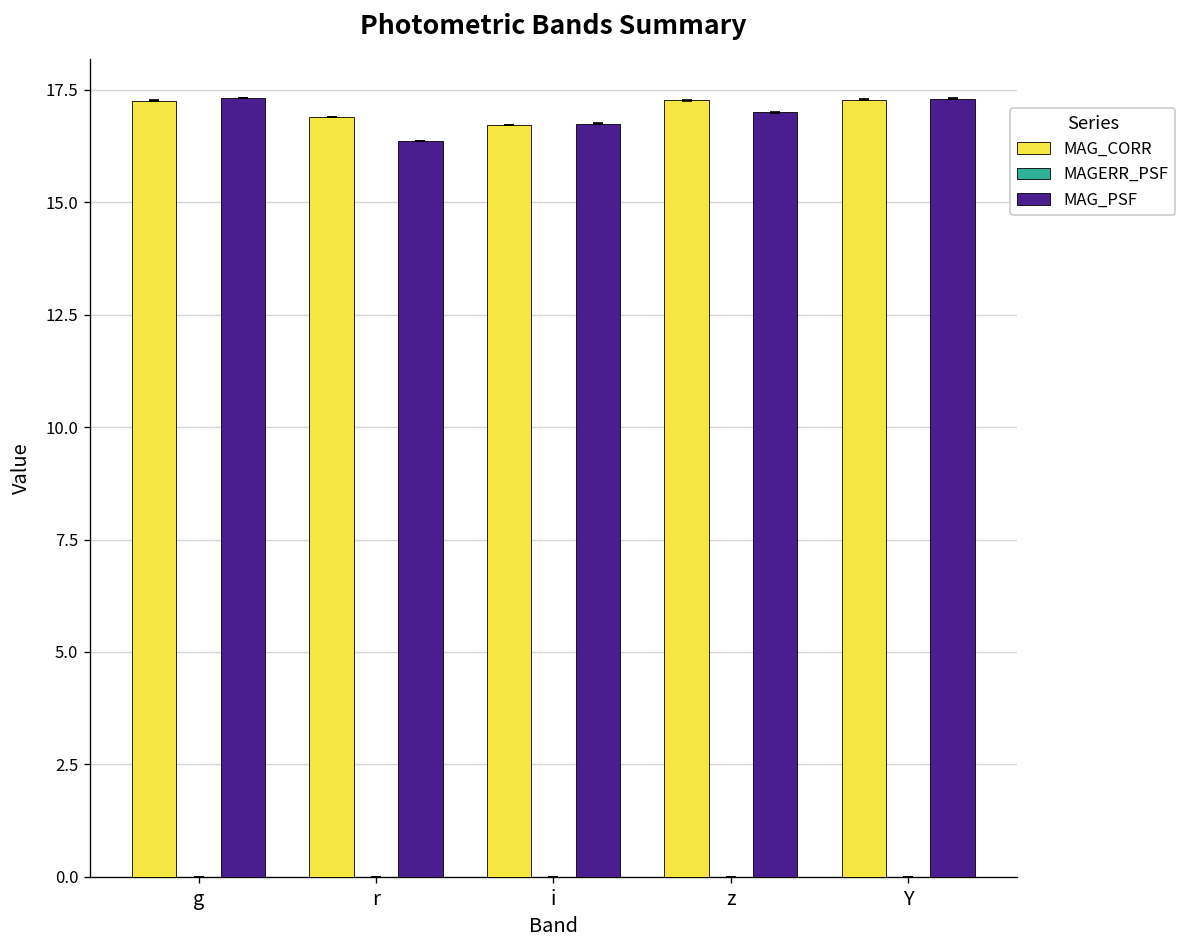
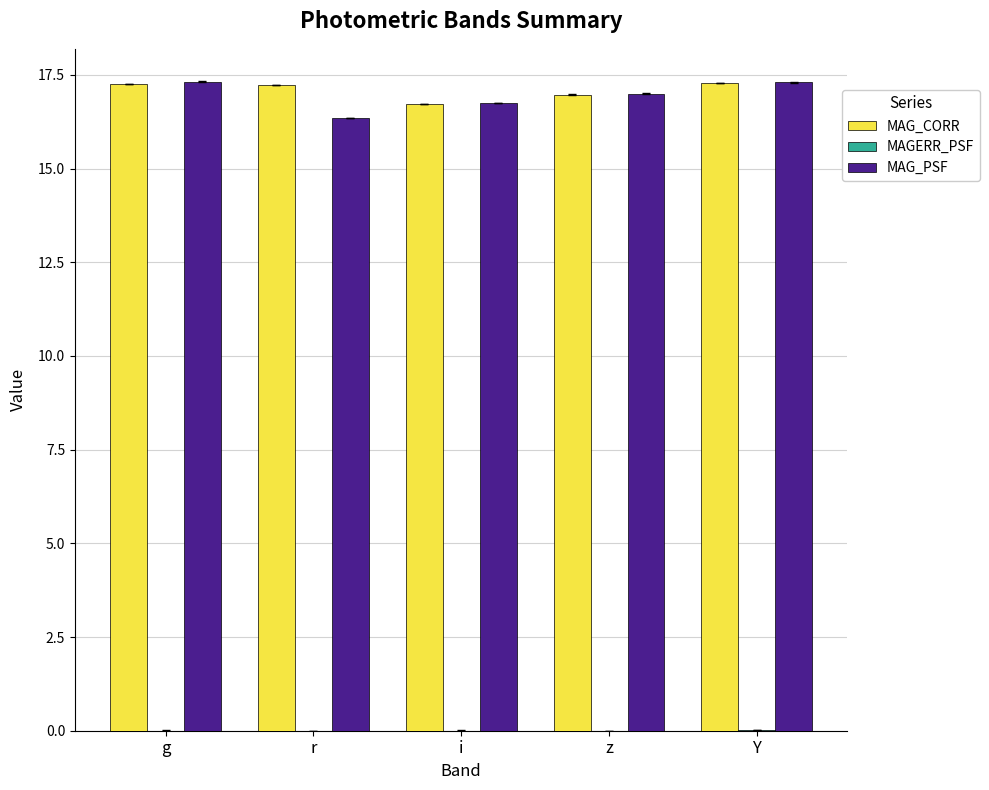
  {
    "MAG_CORR": {
      "g": 17.3,
-     "r": 16.9,
+     "r": 17.2,
      "i": 16.7,
-     "z": 17.3,
+     "z": 17.0,
      "Y": 17.3
    },
    "MAG_PSF": {
      "g": 17.3,
      "r": 16.4,
      "i": 16.7,
      "z": 17.0,
      "Y": 17.3
    }
  }
